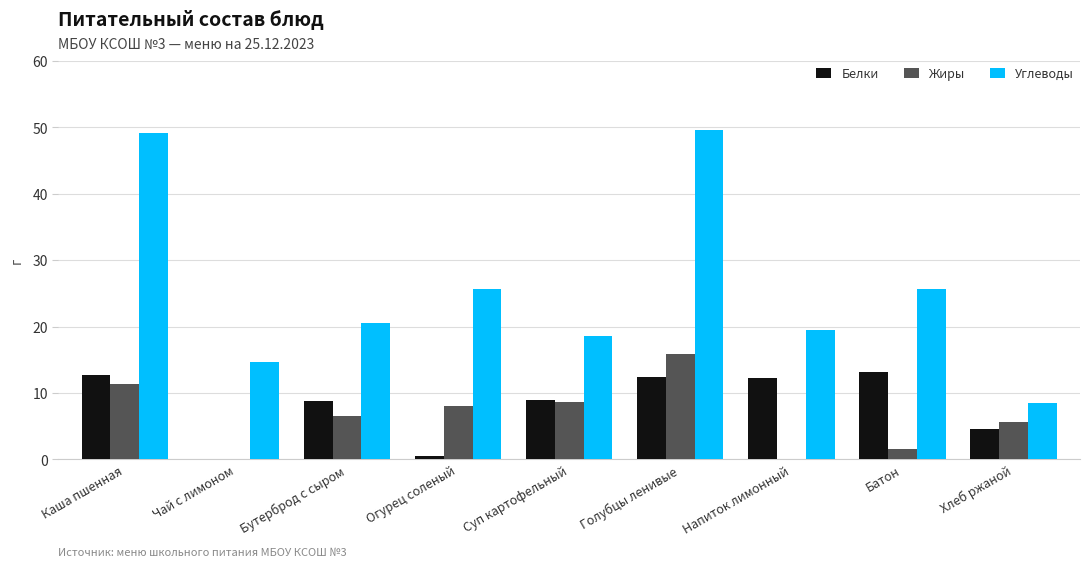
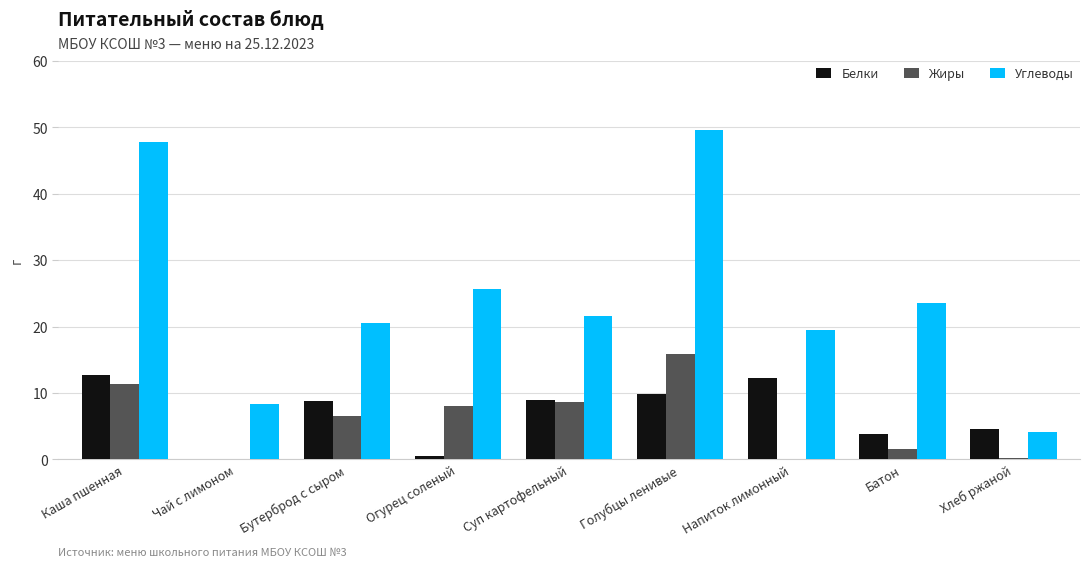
  {
    "Белки": {
      "Каша пшенная": 13,
      "Бутерброд с сыром": 9,
      "Огурец соленый": 1,
      "Суп картофельный": 9,
-     "Голубцы ленивые": 12,
+     "Голубцы ленивые": 10,
      "Напиток лимонный": 12,
-     "Батон": 13,
+     "Батон": 4,
      "Хлеб ржаной": 5
    },
    "Жиры": {
      "Каша пшенная": 11,
      "Чай с лимоном": 0,
      "Бутерброд с сыром": 7,
      "Огурец соленый": 8,
      "Суп картофельный": 9,
      "Голубцы ленивые": 16,
      "Напиток лимонный": 0,
      "Батон": 2,
-     "Хлеб ржаной": 6
+     "Хлеб ржаной": 0
    },
    "Углеводы": {
-     "Каша пшенная": 49,
-     "Чай с лимоном": 15,
+     "Каша пшенная": 48,
+     "Чай с лимоном": 8,
      "Бутерброд с сыром": 21,
      "Огурец соленый": 26,
-     "Суп картофельный": 19,
+     "Суп картофельный": 22,
      "Голубцы ленивые": 50,
      "Напиток лимонный": 20,
-     "Батон": 26,
-     "Хлеб ржаной": 9
+     "Батон": 24,
+     "Хлеб ржаной": 4
    }
  }
